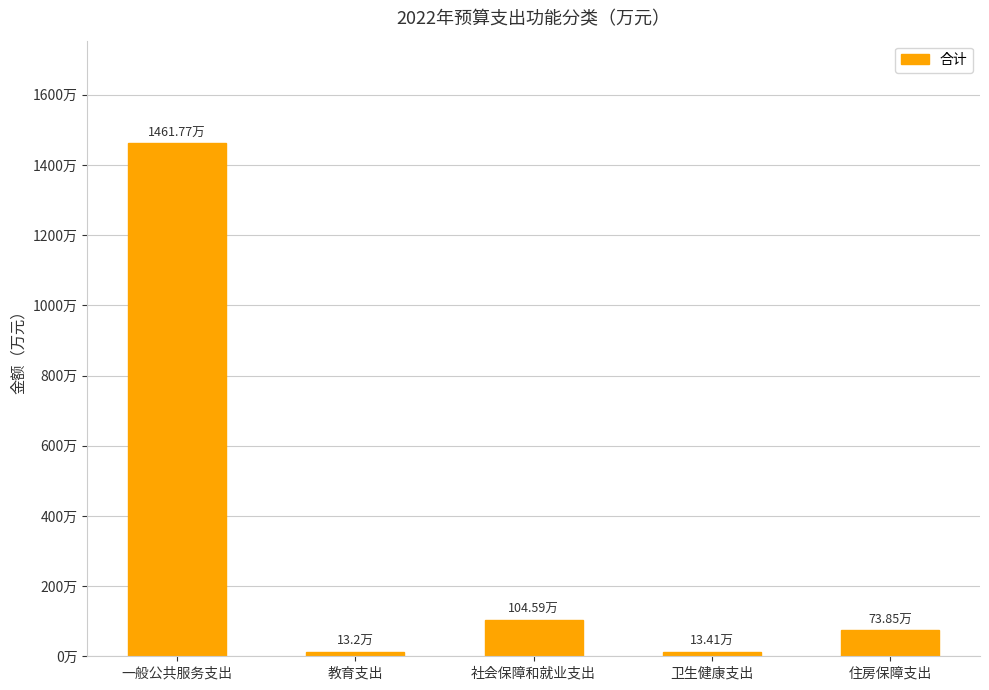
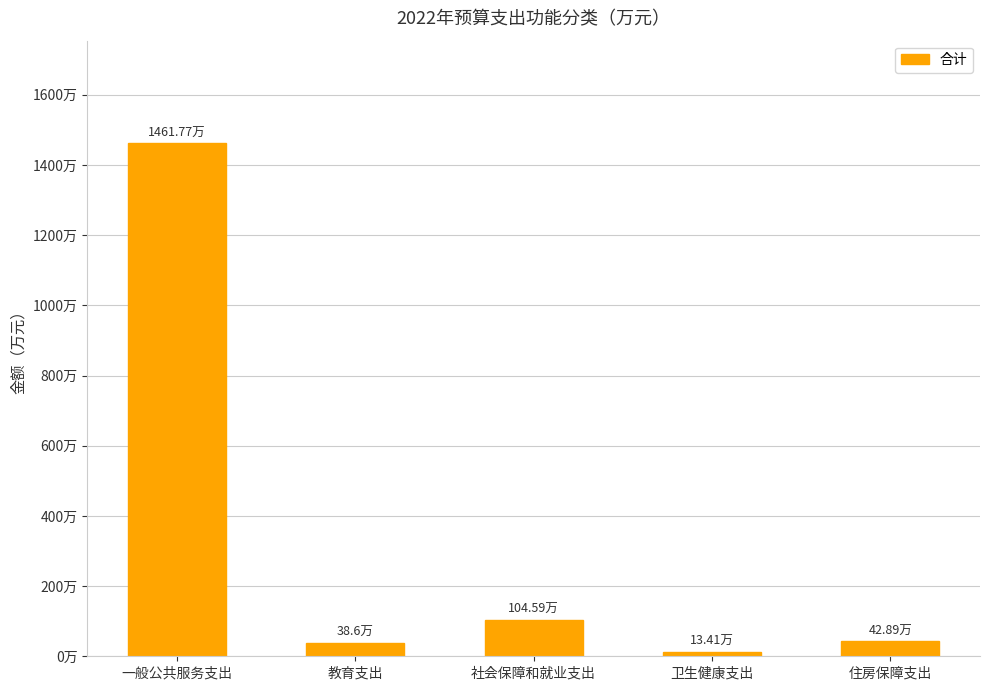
  {
    "一般公共服务支出": "1461.77万",
-   "教育支出": "13.2万",
+   "教育支出": "38.6万",
    "社会保障和就业支出": "104.59万",
    "卫生健康支出": "13.41万",
-   "住房保障支出": "73.85万"
+   "住房保障支出": "42.89万"
  }
